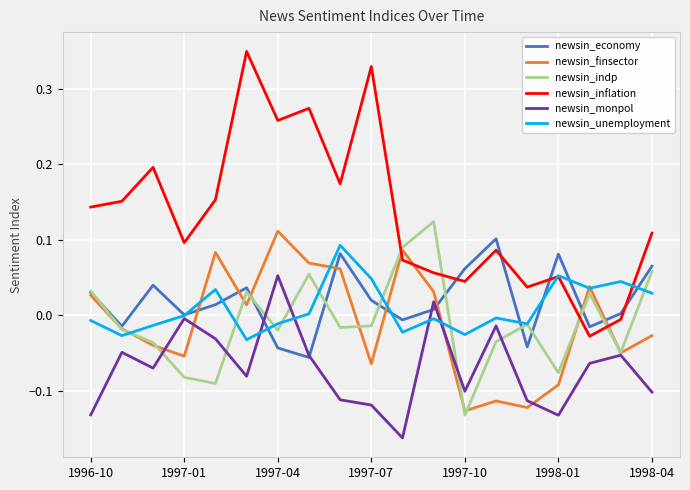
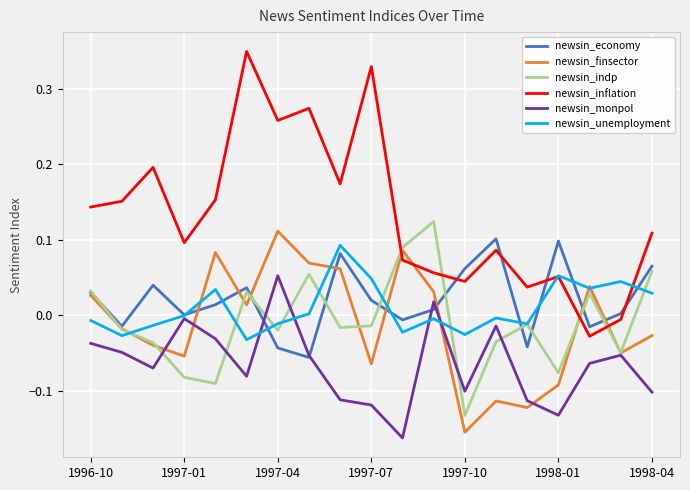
  {
    "newsin_economy": {
      "1997-04": -0.04,
      "1997-07": 0.02,
      "1997-10": 0.06,
-     "1998-01": 0.08,
+     "1998-01": 0.10,
      "1998-04": 0.06
    },
    "newsin_finsector": {
      "1996-10": 0.03,
      "1997-01": -0.05,
      "1997-04": 0.11,
      "1997-07": -0.06,
-     "1997-10": -0.13,
+     "1997-10": -0.16,
      "1998-01": -0.09,
      "1998-04": -0.03
    },
    "newsin_indp": {
      "1997-01": -0.08,
      "1997-04": -0.02,
      "1997-07": -0.01,
      "1997-10": -0.13,
      "1998-01": -0.08,
      "1998-04": 0.06
    },
    "newsin_inflation": {
      "1996-10": 0.14,
      "1997-01": 0.10,
      "1997-04": 0.26,
      "1997-07": 0.33,
      "1997-10": 0.04,
      "1998-04": 0.11
    },
    "newsin_monpol": {
-     "1996-10": -0.13,
+     "1996-10": -0.04,
      "1997-01": 0.00,
      "1997-04": 0.05,
      "1997-07": -0.12,
      "1997-10": -0.10,
      "1998-01": -0.13,
      "1998-04": -0.10
    },
    "newsin_unemployment": {
      "1996-10": -0.01,
      "1997-04": -0.01,
      "1997-07": 0.05,
      "1997-10": -0.03,
      "1998-04": 0.03
    }
  }
